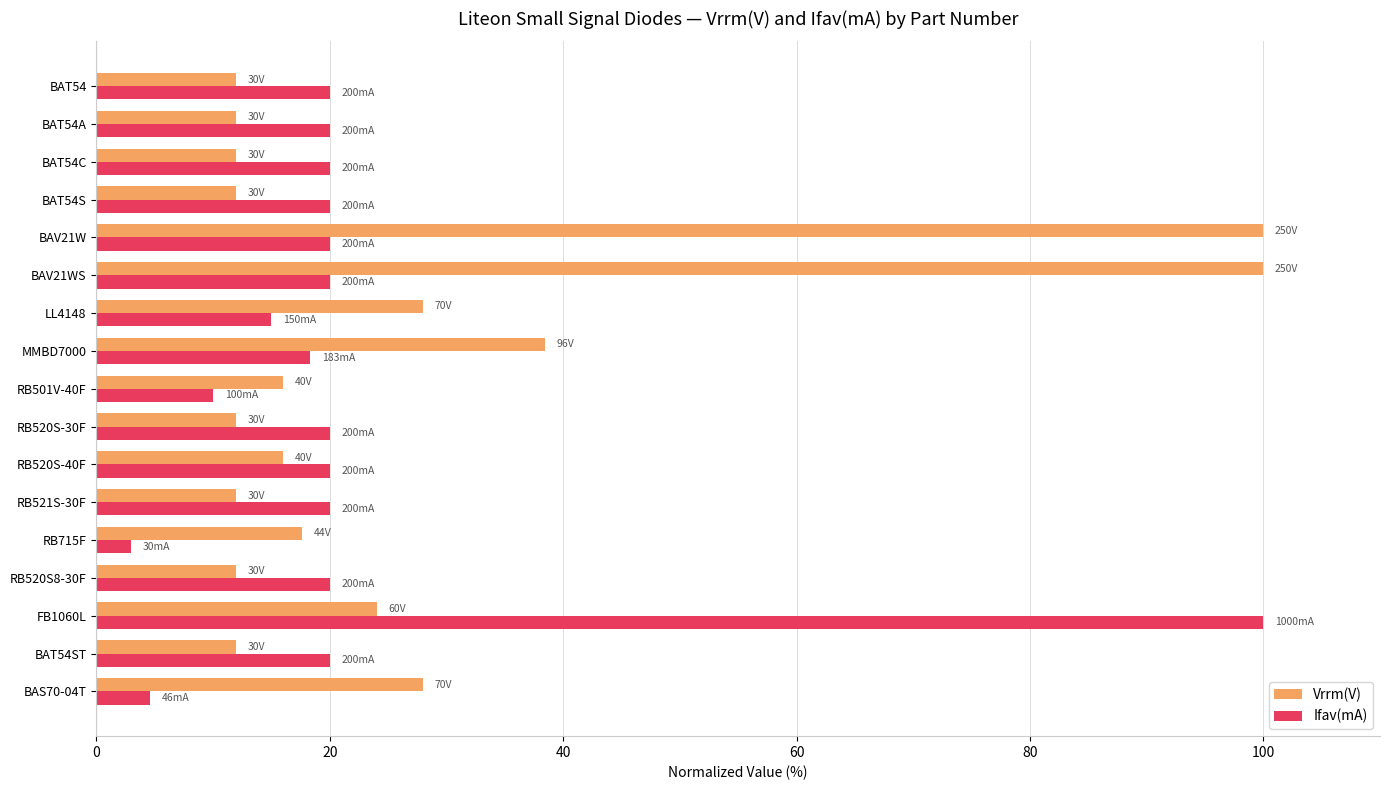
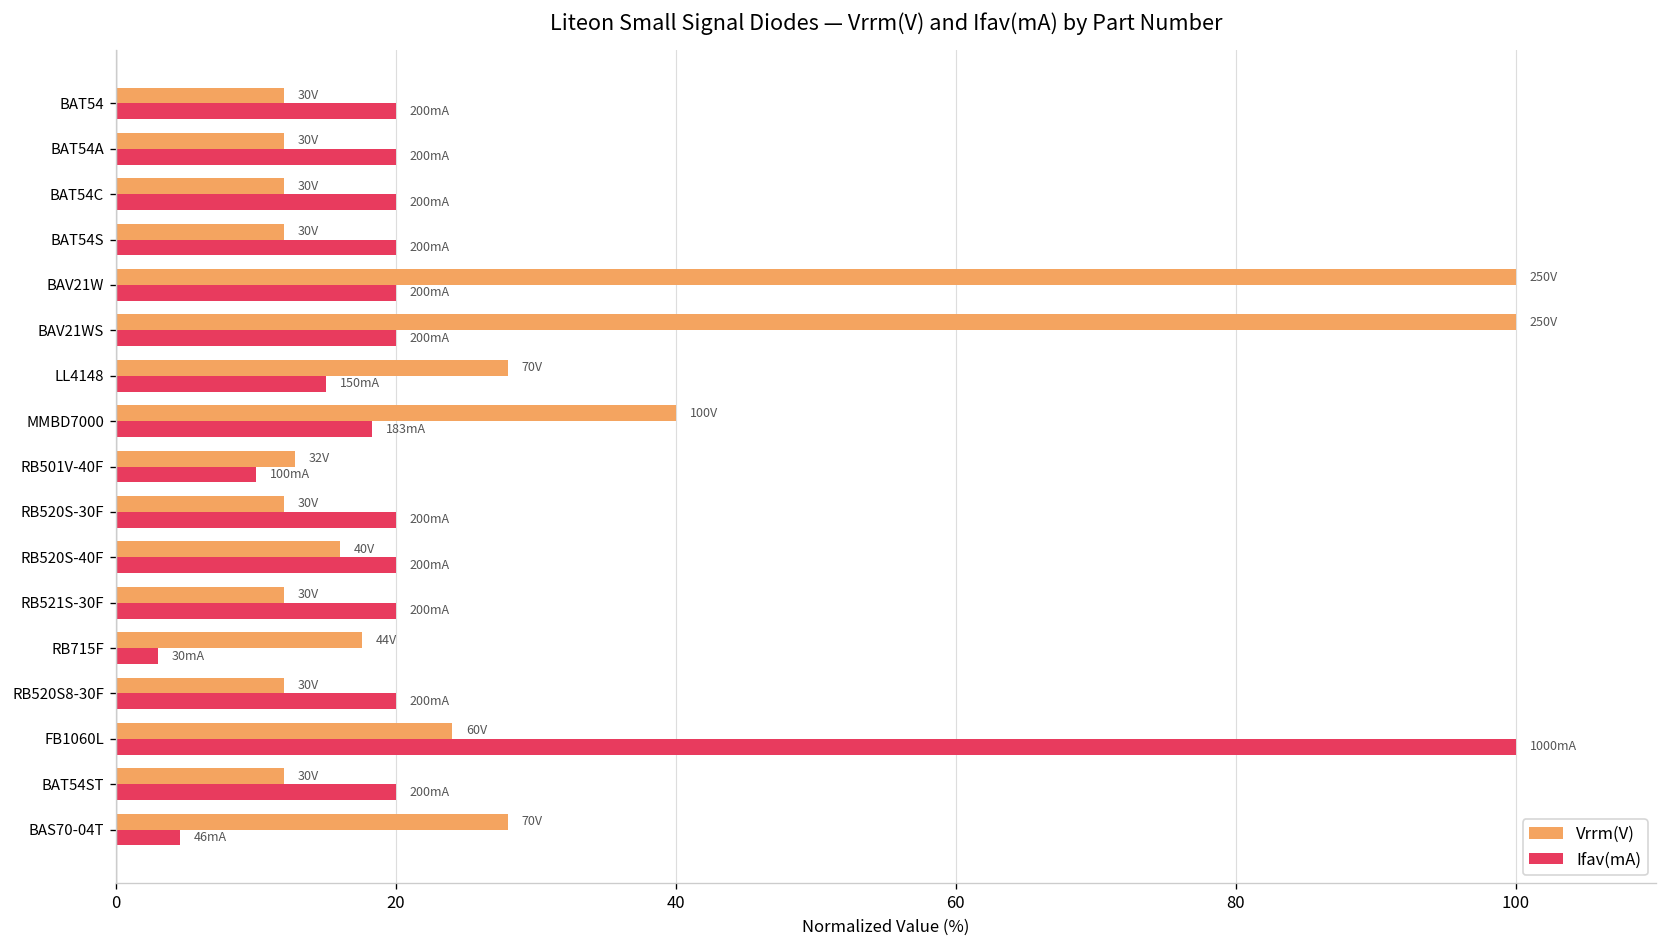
  {
    "Vrrm(V)": {
-     "MMBD7000": "96V",
-     "RB501V-40F": "40V"
+     "MMBD7000": "100V",
+     "RB501V-40F": "32V"
    }
  }
